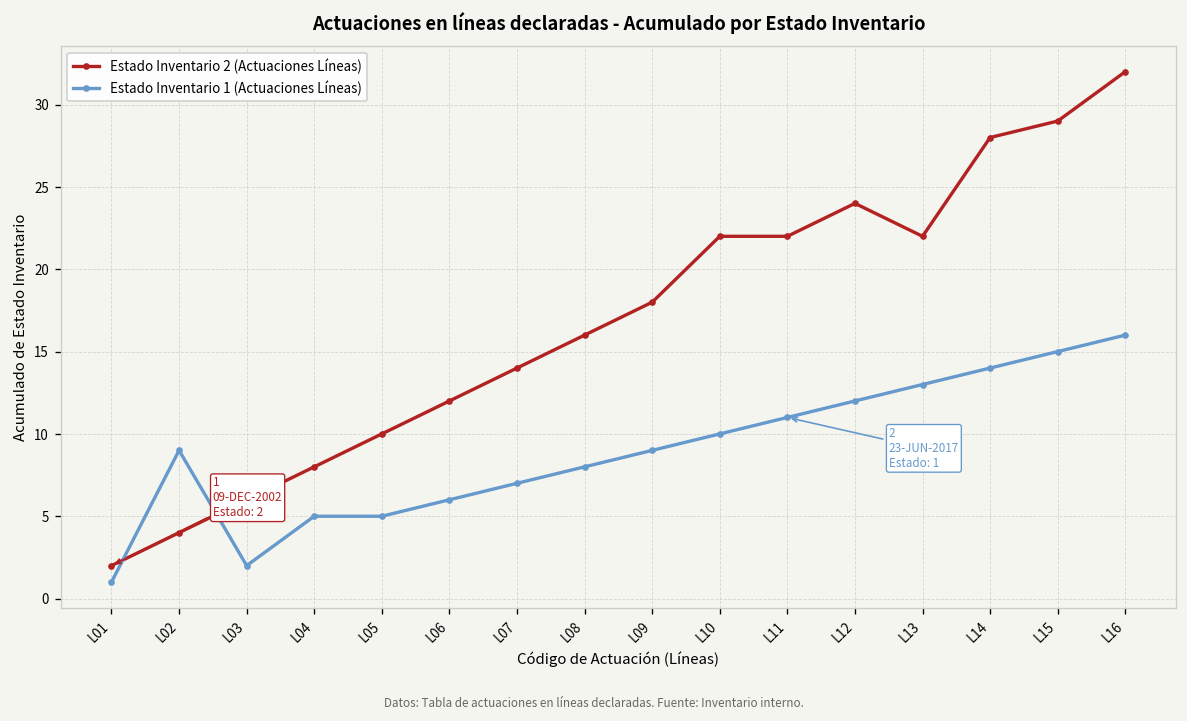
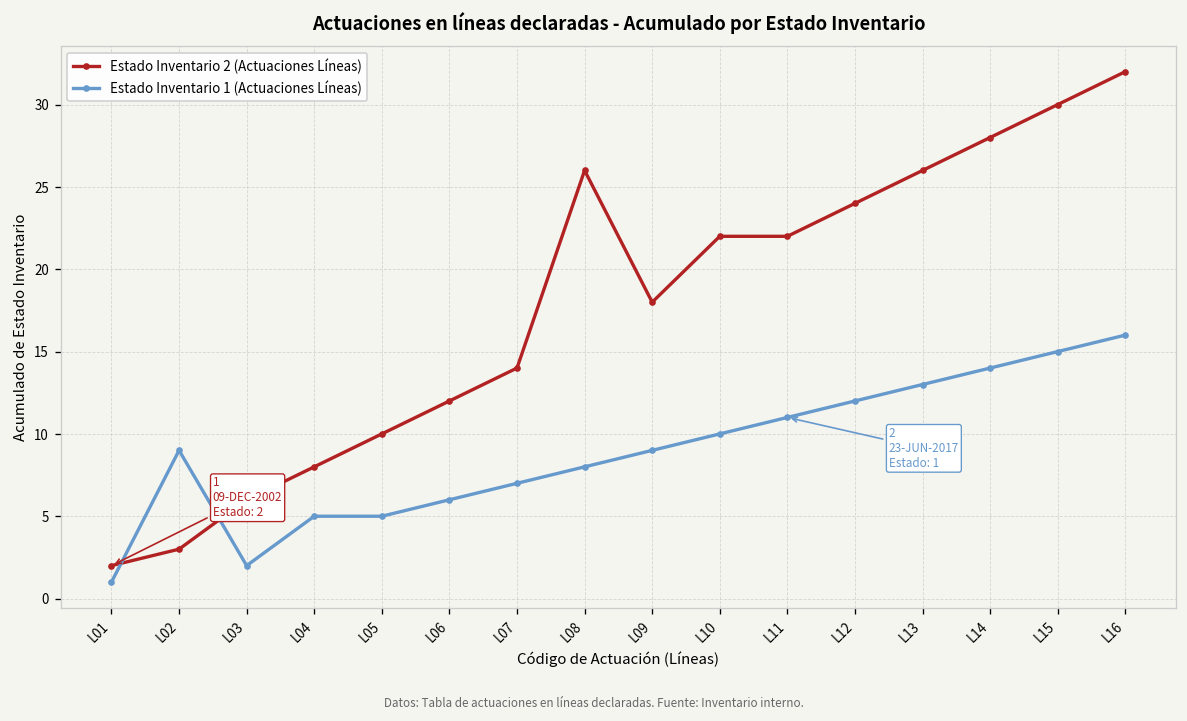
  {
    "Estado Inventario 2 (Actuaciones Líneas)": {
      "L01": 2,
-     "L02": 4,
+     "L02": 3,
      "L04": 8,
      "L05": 10,
      "L06": 12,
      "L07": 14,
-     "L08": 16,
+     "L08": 26,
      "L09": 18,
      "L10": 22,
      "L11": 22,
      "L12": 24,
-     "L13": 22,
+     "L13": 26,
      "L14": 28,
-     "L15": 29,
+     "L15": 30,
      "L16": 32
    },
    "Estado Inventario 1 (Actuaciones Líneas)": {
      "L01": 1,
      "L02": 9,
      "L03": 2,
      "L04": 5,
      "L05": 5,
      "L06": 6,
      "L07": 7,
      "L08": 8,
      "L09": 9,
      "L10": 10,
      "L12": 12,
      "L13": 13,
      "L14": 14,
      "L15": 15,
      "L16": 16
    }
  }
